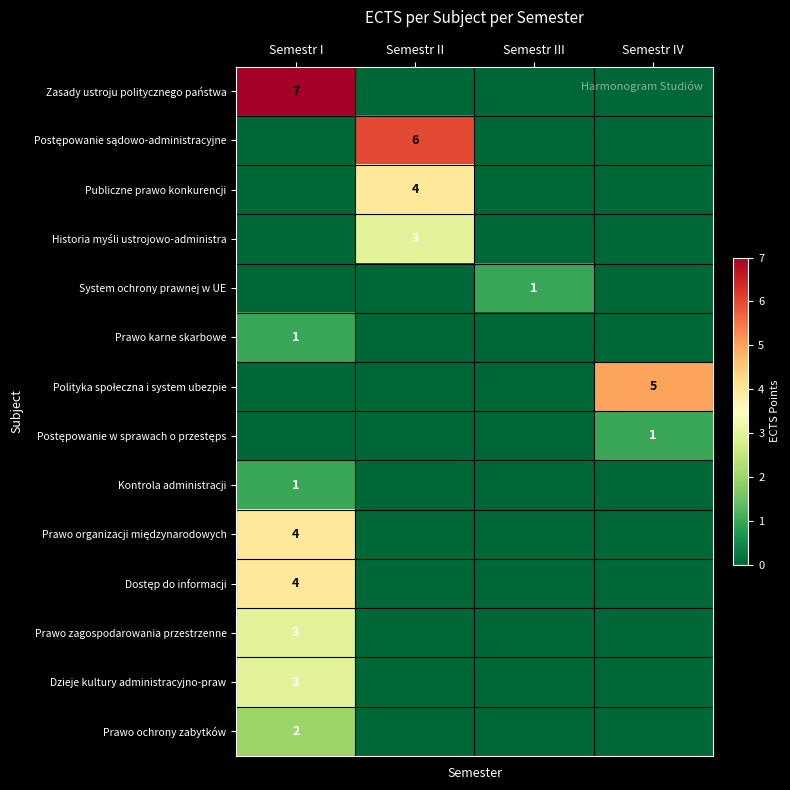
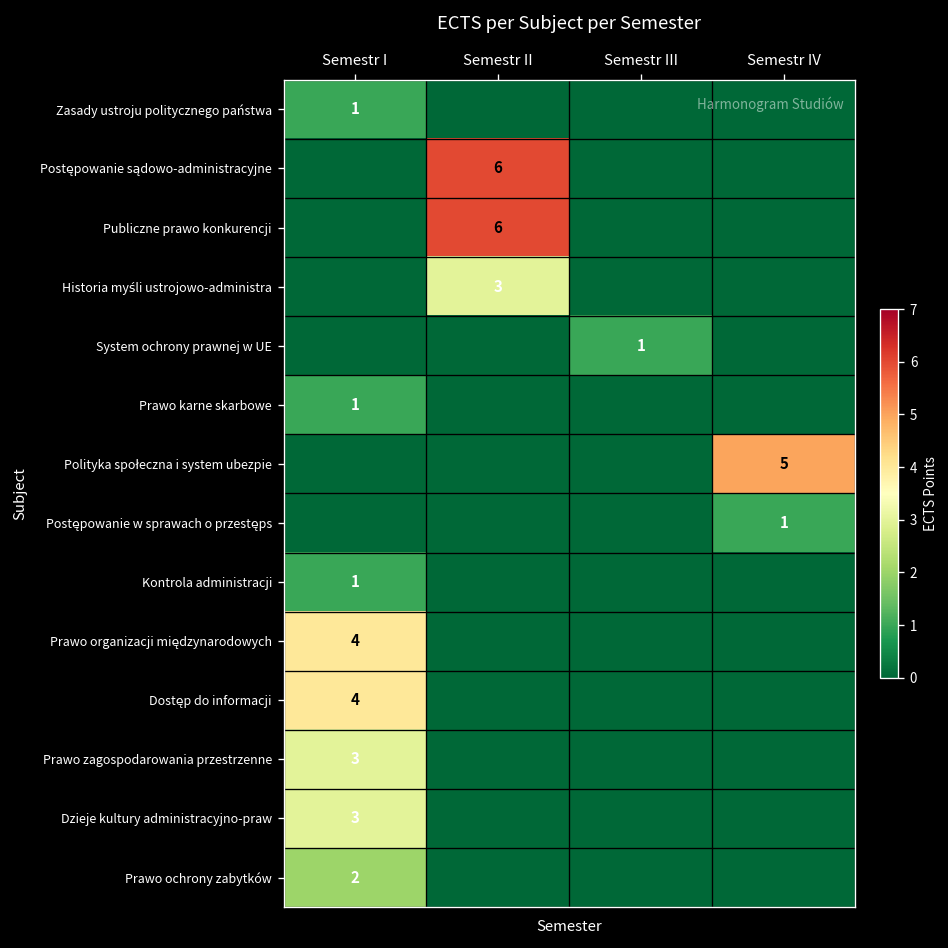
  {
    "Zasady ustroju politycznego państwa": {
-     "Semestr I": 7
+     "Semestr I": 1
    },
    "Postępowanie sądowo-administracyjne": {
      "Semestr II": 6
    },
    "Publiczne prawo konkurencji": {
-     "Semestr II": 4
+     "Semestr II": 6
    },
    "Historia myśli ustrojowo-administra": {
      "Semestr II": 3
    },
    "System ochrony prawnej w UE": {
      "Semestr III": 1
    },
    "Prawo karne skarbowe": {
      "Semestr I": 1
    },
    "Polityka społeczna i system ubezpie": {
      "Semestr IV": 5
    },
    "Postępowanie w sprawach o przestęps": {
      "Semestr IV": 1
    },
    "Kontrola administracji": {
      "Semestr I": 1
    },
    "Prawo organizacji międzynarodowych": {
      "Semestr I": 4
    },
    "Dostęp do informacji": {
      "Semestr I": 4
    },
    "Prawo zagospodarowania przestrzenne": {
      "Semestr I": 3
    },
    "Dzieje kultury administracyjno-praw": {
      "Semestr I": 3
    },
    "Prawo ochrony zabytków": {
      "Semestr I": 2
    }
  }
